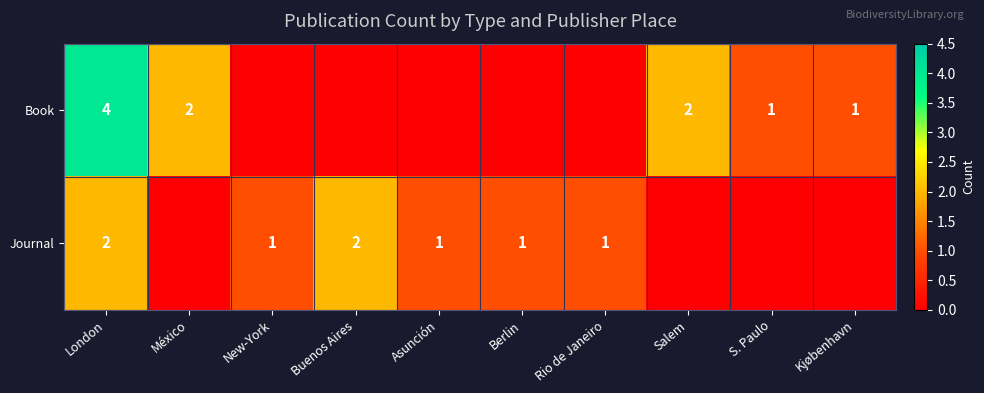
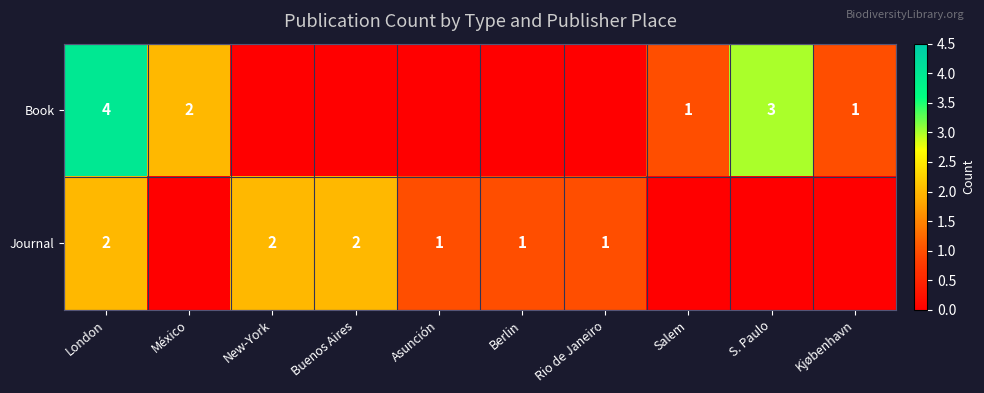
  {
    "Book": {
      "London": 4,
      "México": 2,
-     "Salem": 2,
-     "S. Paulo": 1,
+     "Salem": 1,
+     "S. Paulo": 3,
      "Kjøbenhavn": 1
    },
    "Journal": {
      "London": 2,
-     "New-York": 1,
+     "New-York": 2,
      "Buenos Aires": 2,
      "Asunción": 1,
      "Berlin": 1,
      "Rio de Janeiro": 1
    }
  }
